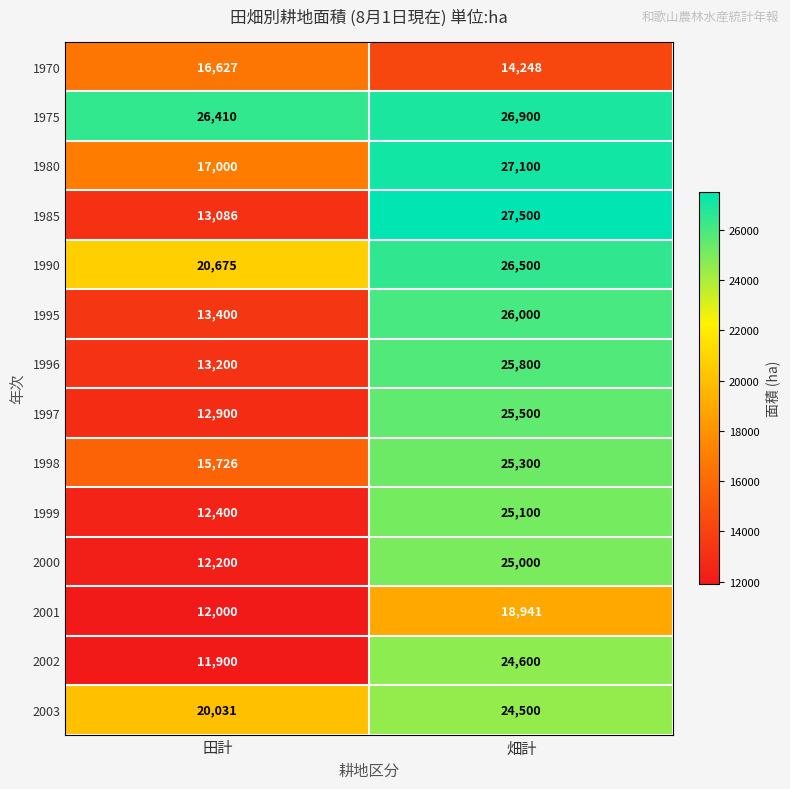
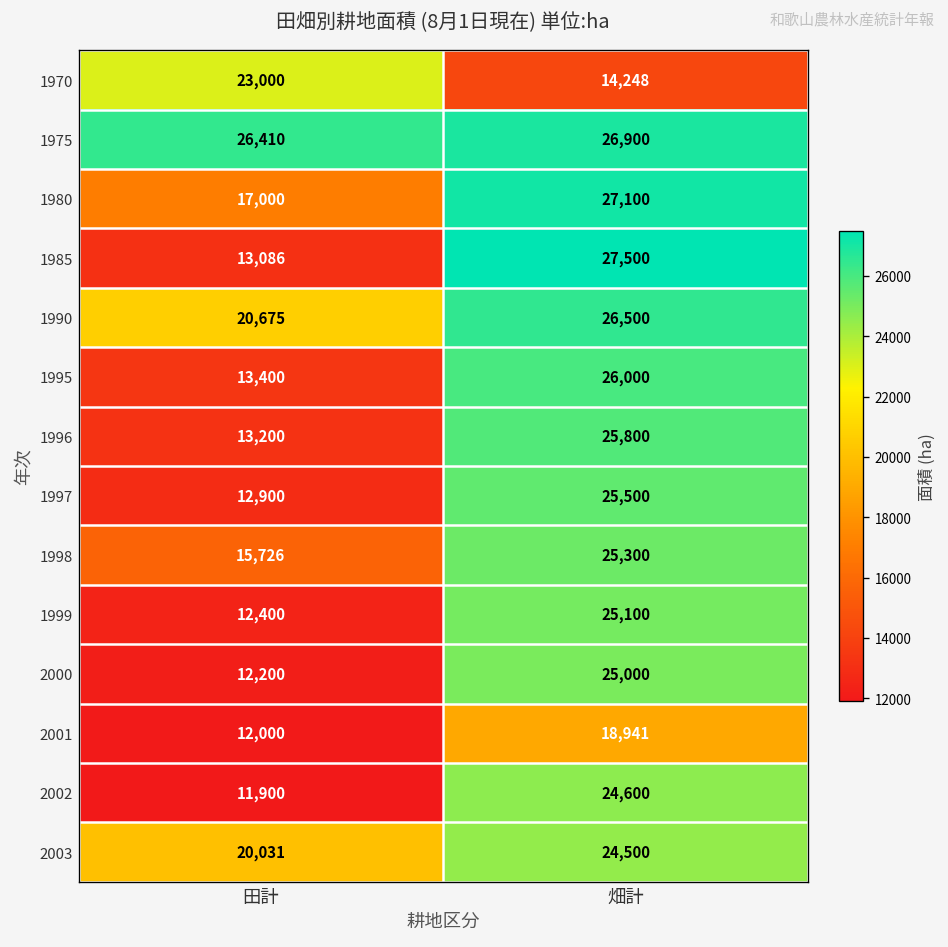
  {
    "1970": {
-     "田計": "16,627",
+     "田計": "23,000",
      "畑計": "14,248"
    },
    "1975": {
      "田計": "26,410",
      "畑計": "26,900"
    },
    "1980": {
      "田計": "17,000",
      "畑計": "27,100"
    },
    "1985": {
      "田計": "13,086",
      "畑計": "27,500"
    },
    "1990": {
      "田計": "20,675",
      "畑計": "26,500"
    },
    "1995": {
      "田計": "13,400",
      "畑計": "26,000"
    },
    "1996": {
      "田計": "13,200",
      "畑計": "25,800"
    },
    "1997": {
      "田計": "12,900",
      "畑計": "25,500"
    },
    "1998": {
      "田計": "15,726",
      "畑計": "25,300"
    },
    "1999": {
      "田計": "12,400",
      "畑計": "25,100"
    },
    "2000": {
      "田計": "12,200",
      "畑計": "25,000"
    },
    "2001": {
      "田計": "12,000",
      "畑計": "18,941"
    },
    "2002": {
      "田計": "11,900",
      "畑計": "24,600"
    },
    "2003": {
      "田計": "20,031",
      "畑計": "24,500"
    }
  }
